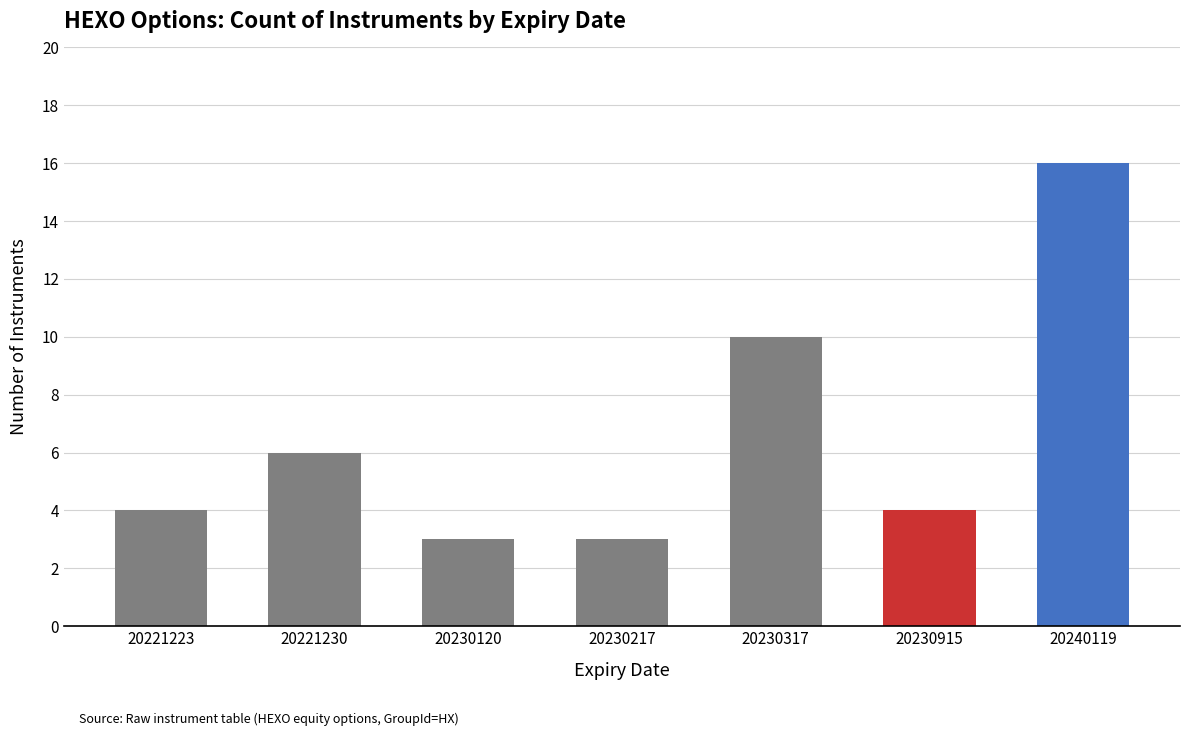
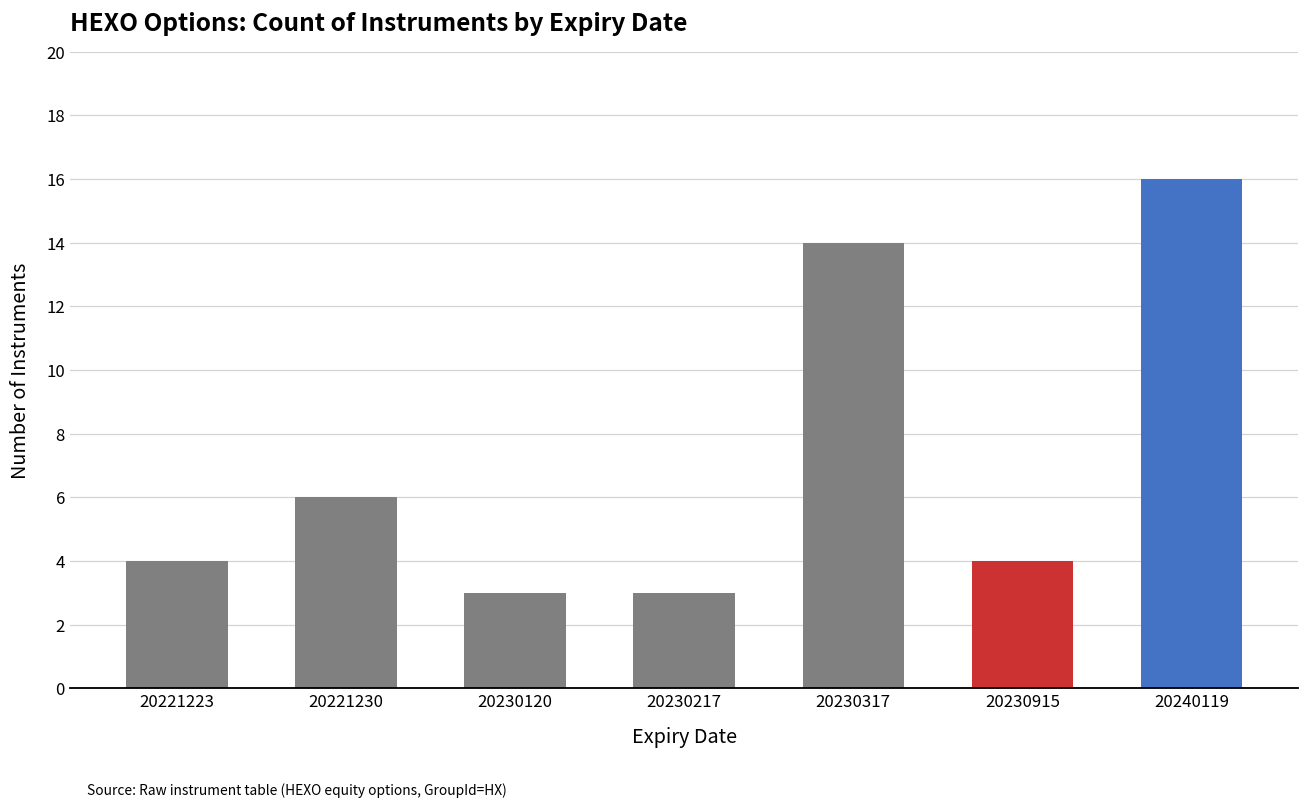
  {
    "20221223": 4,
    "20221230": 6,
    "20230120": 3,
    "20230217": 3,
-   "20230317": 10,
+   "20230317": 14,
    "20230915": 4,
    "20240119": 16
  }
